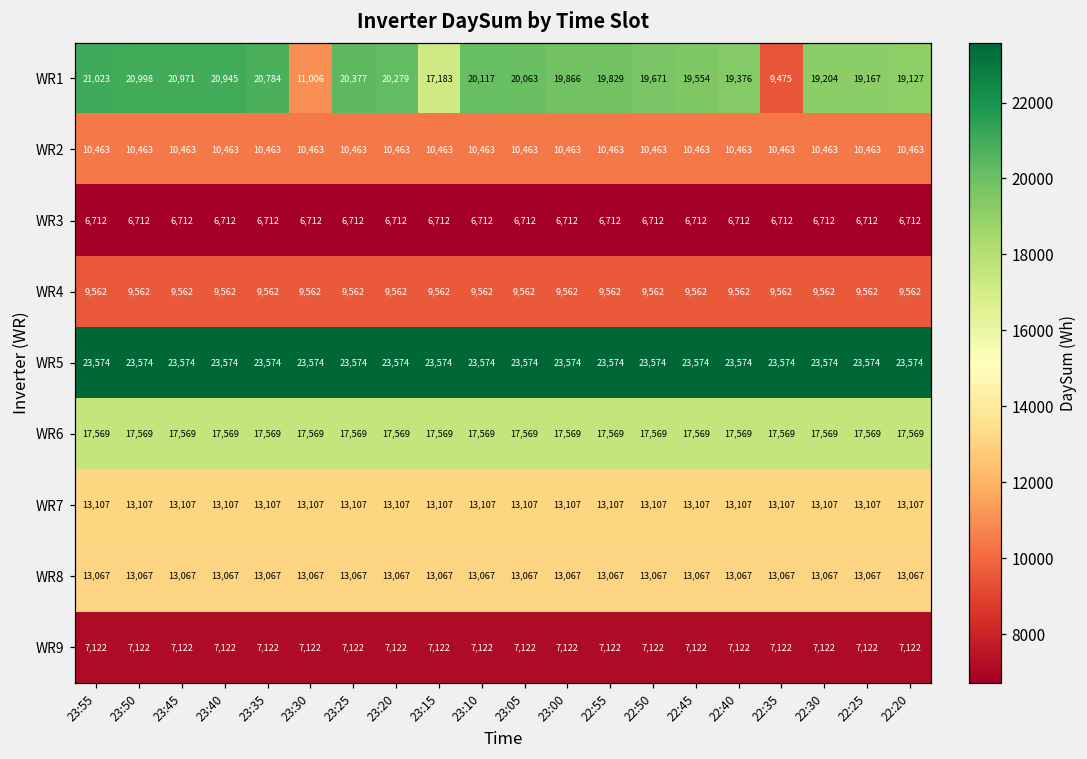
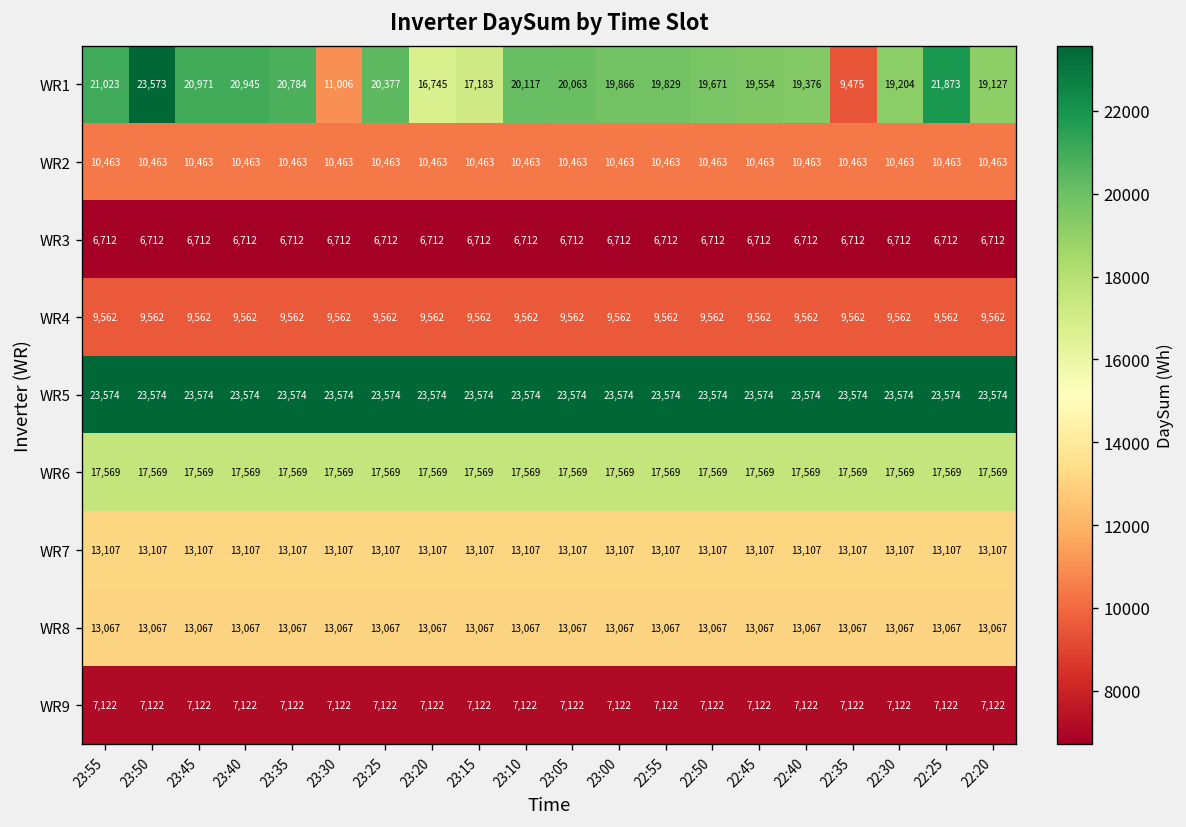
  {
    "WR1": {
      "23:55": "21,023",
-     "23:50": "20,998",
+     "23:50": "23,573",
      "23:45": "20,971",
      "23:40": "20,945",
      "23:35": "20,784",
      "23:30": "11,006",
      "23:25": "20,377",
-     "23:20": "20,279",
+     "23:20": "16,745",
      "23:15": "17,183",
      "23:10": "20,117",
      "23:05": "20,063",
      "23:00": "19,866",
      "22:55": "19,829",
      "22:50": "19,671",
      "22:45": "19,554",
      "22:40": "19,376",
      "22:35": "9,475",
      "22:30": "19,204",
-     "22:25": "19,167",
+     "22:25": "21,873",
      "22:20": "19,127"
    },
    "WR2": {
      "23:55": "10,463",
      "23:50": "10,463",
      "23:45": "10,463",
      "23:40": "10,463",
      "23:35": "10,463",
      "23:30": "10,463",
      "23:25": "10,463",
      "23:20": "10,463",
      "23:15": "10,463",
      "23:10": "10,463",
      "23:05": "10,463",
      "23:00": "10,463",
      "22:55": "10,463",
      "22:50": "10,463",
      "22:45": "10,463",
      "22:40": "10,463",
      "22:35": "10,463",
      "22:30": "10,463",
      "22:25": "10,463",
      "22:20": "10,463"
    },
    "WR3": {
      "23:55": "6,712",
      "23:50": "6,712",
      "23:45": "6,712",
      "23:40": "6,712",
      "23:35": "6,712",
      "23:30": "6,712",
      "23:25": "6,712",
      "23:20": "6,712",
      "23:15": "6,712",
      "23:10": "6,712",
      "23:05": "6,712",
      "23:00": "6,712",
      "22:55": "6,712",
      "22:50": "6,712",
      "22:45": "6,712",
      "22:40": "6,712",
      "22:35": "6,712",
      "22:30": "6,712",
      "22:25": "6,712",
      "22:20": "6,712"
    },
    "WR4": {
      "23:55": "9,562",
      "23:50": "9,562",
      "23:45": "9,562",
      "23:40": "9,562",
      "23:35": "9,562",
      "23:30": "9,562",
      "23:25": "9,562",
      "23:20": "9,562",
      "23:15": "9,562",
      "23:10": "9,562",
      "23:05": "9,562",
      "23:00": "9,562",
      "22:55": "9,562",
      "22:50": "9,562",
      "22:45": "9,562",
      "22:40": "9,562",
      "22:35": "9,562",
      "22:30": "9,562",
      "22:25": "9,562",
      "22:20": "9,562"
    },
    "WR5": {
      "23:55": "23,574",
      "23:50": "23,574",
      "23:45": "23,574",
      "23:40": "23,574",
      "23:35": "23,574",
      "23:30": "23,574",
      "23:25": "23,574",
      "23:20": "23,574",
      "23:15": "23,574",
      "23:10": "23,574",
      "23:05": "23,574",
      "23:00": "23,574",
      "22:55": "23,574",
      "22:50": "23,574",
      "22:45": "23,574",
      "22:40": "23,574",
      "22:35": "23,574",
      "22:30": "23,574",
      "22:25": "23,574",
      "22:20": "23,574"
    },
    "WR6": {
      "23:55": "17,569",
      "23:50": "17,569",
      "23:45": "17,569",
      "23:40": "17,569",
      "23:35": "17,569",
      "23:30": "17,569",
      "23:25": "17,569",
      "23:20": "17,569",
      "23:15": "17,569",
      "23:10": "17,569",
      "23:05": "17,569",
      "23:00": "17,569",
      "22:55": "17,569",
      "22:50": "17,569",
      "22:45": "17,569",
      "22:40": "17,569",
      "22:35": "17,569",
      "22:30": "17,569",
      "22:25": "17,569",
      "22:20": "17,569"
    },
    "WR7": {
      "23:55": "13,107",
      "23:50": "13,107",
      "23:45": "13,107",
      "23:40": "13,107",
      "23:35": "13,107",
      "23:30": "13,107",
      "23:25": "13,107",
      "23:20": "13,107",
      "23:15": "13,107",
      "23:10": "13,107",
      "23:05": "13,107",
      "23:00": "13,107",
      "22:55": "13,107",
      "22:50": "13,107",
      "22:45": "13,107",
      "22:40": "13,107",
      "22:35": "13,107",
      "22:30": "13,107",
      "22:25": "13,107",
      "22:20": "13,107"
    },
    "WR8": {
      "23:55": "13,067",
      "23:50": "13,067",
      "23:45": "13,067",
      "23:40": "13,067",
      "23:35": "13,067",
      "23:30": "13,067",
      "23:25": "13,067",
      "23:20": "13,067",
      "23:15": "13,067",
      "23:10": "13,067",
      "23:05": "13,067",
      "23:00": "13,067",
      "22:55": "13,067",
      "22:50": "13,067",
      "22:45": "13,067",
      "22:40": "13,067",
      "22:35": "13,067",
      "22:30": "13,067",
      "22:25": "13,067",
      "22:20": "13,067"
    },
    "WR9": {
      "23:55": "7,122",
      "23:50": "7,122",
      "23:45": "7,122",
      "23:40": "7,122",
      "23:35": "7,122",
      "23:30": "7,122",
      "23:25": "7,122",
      "23:20": "7,122",
      "23:15": "7,122",
      "23:10": "7,122",
      "23:05": "7,122",
      "23:00": "7,122",
      "22:55": "7,122",
      "22:50": "7,122",
      "22:45": "7,122",
      "22:40": "7,122",
      "22:35": "7,122",
      "22:30": "7,122",
      "22:25": "7,122",
      "22:20": "7,122"
    }
  }
